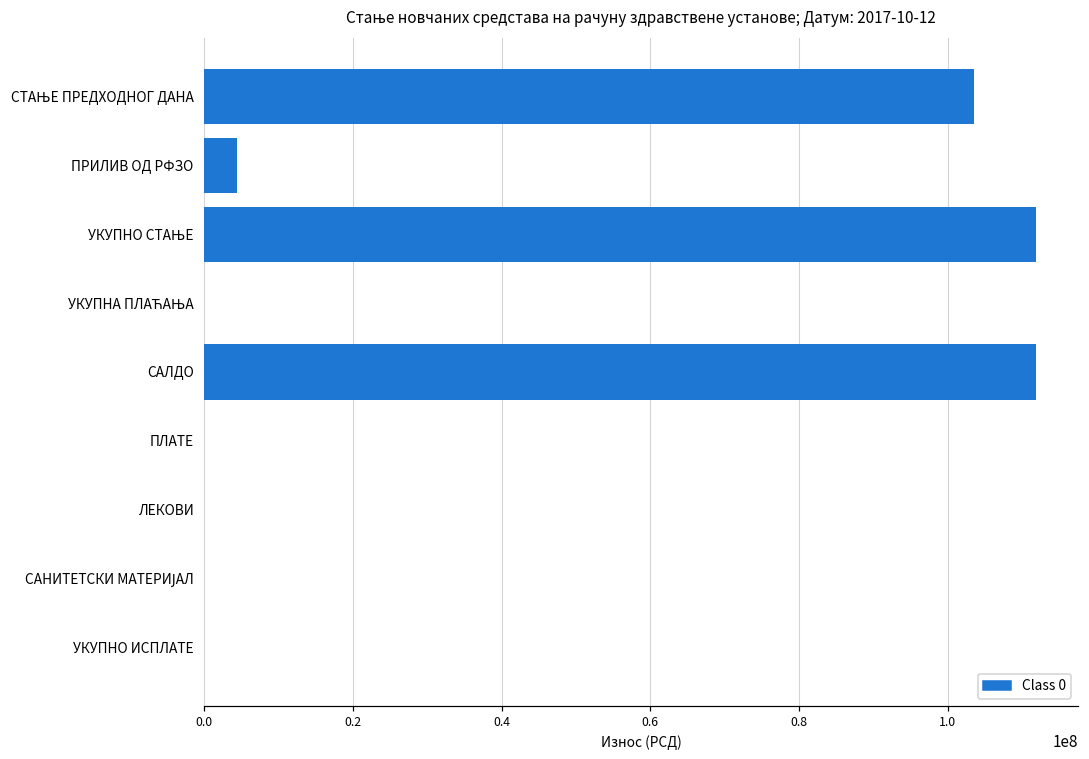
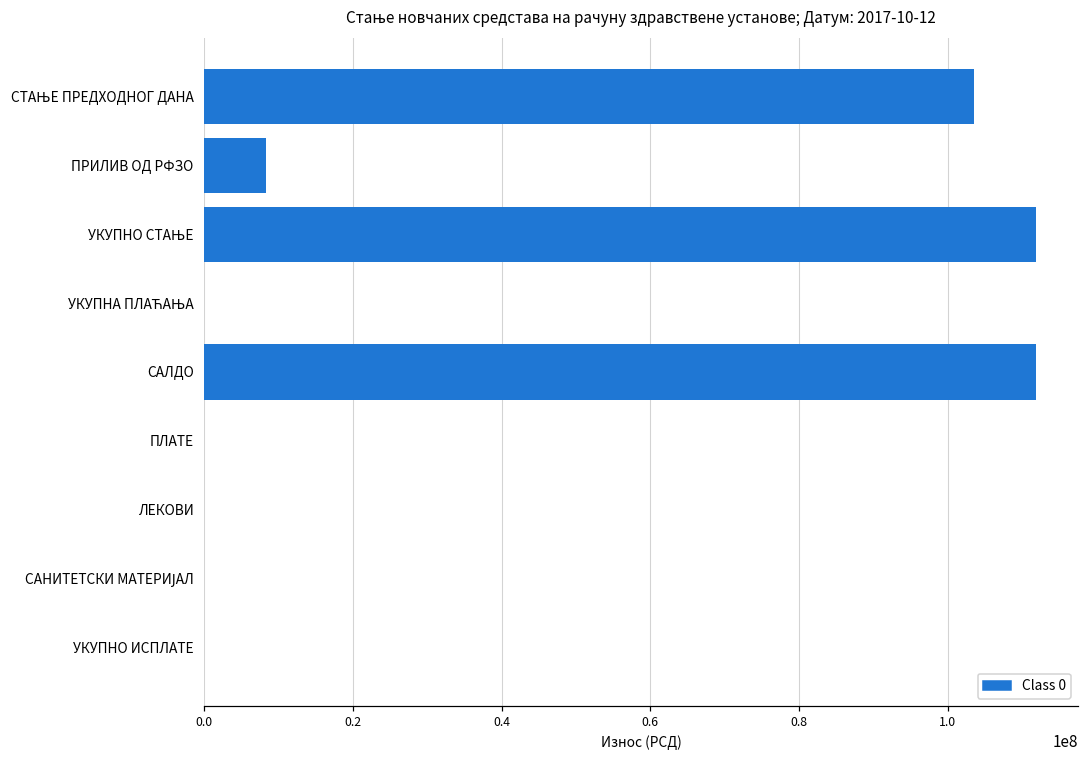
  {
    "СТАЊЕ ПРЕДХОДНОГ ДАНА": 104000000,
-   "ПРИЛИВ ОД РФЗО": 4000000,
+   "ПРИЛИВ ОД РФЗО": 8000000,
    "УКУПНО СТАЊЕ": 112000000,
    "УКУПНА ПЛАЋАЊА": 0,
    "САЛДО": 112000000,
    "ПЛАТЕ": 0,
    "ЛЕКОВИ": 0,
    "САНИТЕТСКИ МАТЕРИЈАЛ": 0,
    "УКУПНО ИСПЛАТЕ": 0
  }
